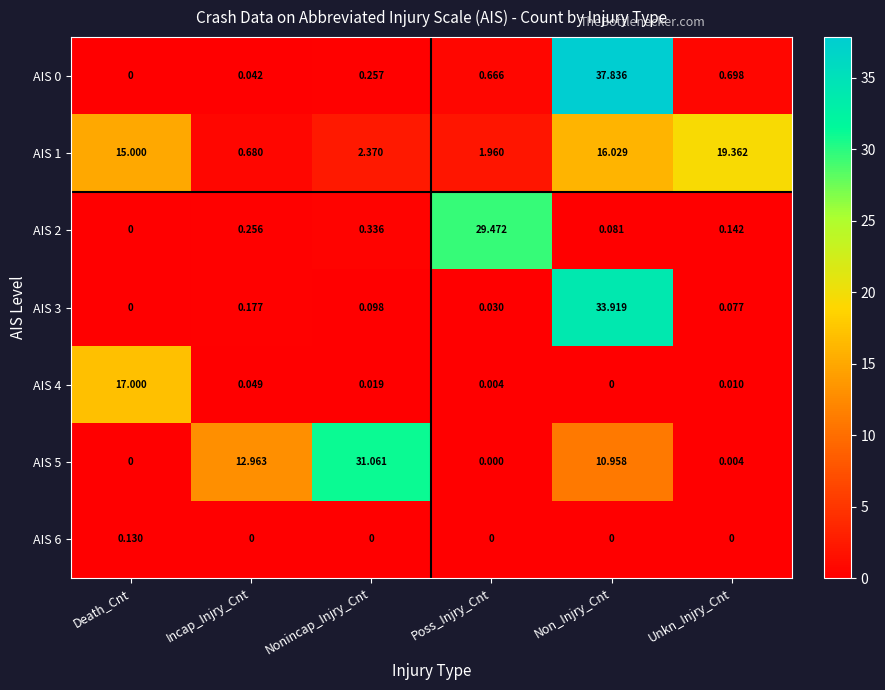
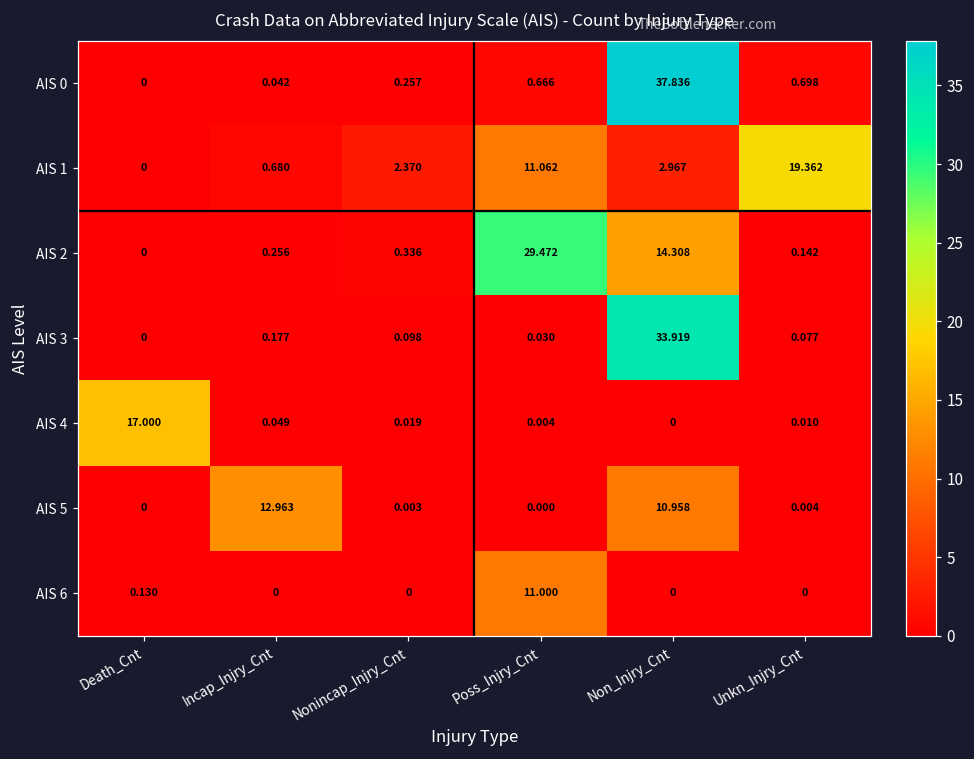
  {
    "AIS 0": {
      "Death_Cnt": 0,
      "Incap_Injry_Cnt": 0.042,
      "Nonincap_Injry_Cnt": 0.257,
      "Poss_Injry_Cnt": 0.666,
      "Non_Injry_Cnt": 37.836,
      "Unkn_Injry_Cnt": 0.698
    },
    "AIS 1": {
-     "Death_Cnt": 15.000,
+     "Death_Cnt": 0,
      "Incap_Injry_Cnt": 0.680,
      "Nonincap_Injry_Cnt": 2.370,
-     "Poss_Injry_Cnt": 1.960,
-     "Non_Injry_Cnt": 16.029,
+     "Poss_Injry_Cnt": 11.062,
+     "Non_Injry_Cnt": 2.967,
      "Unkn_Injry_Cnt": 19.362
    },
    "AIS 2": {
      "Death_Cnt": 0,
      "Incap_Injry_Cnt": 0.256,
      "Nonincap_Injry_Cnt": 0.336,
      "Poss_Injry_Cnt": 29.472,
-     "Non_Injry_Cnt": 0.081,
+     "Non_Injry_Cnt": 14.308,
      "Unkn_Injry_Cnt": 0.142
    },
    "AIS 3": {
      "Death_Cnt": 0,
      "Incap_Injry_Cnt": 0.177,
      "Nonincap_Injry_Cnt": 0.098,
      "Poss_Injry_Cnt": 0.030,
      "Non_Injry_Cnt": 33.919,
      "Unkn_Injry_Cnt": 0.077
    },
    "AIS 4": {
      "Death_Cnt": 17.000,
      "Incap_Injry_Cnt": 0.049,
      "Nonincap_Injry_Cnt": 0.019,
      "Poss_Injry_Cnt": 0.004,
      "Non_Injry_Cnt": 0,
      "Unkn_Injry_Cnt": 0.010
    },
    "AIS 5": {
      "Death_Cnt": 0,
      "Incap_Injry_Cnt": 12.963,
-     "Nonincap_Injry_Cnt": 31.061,
+     "Nonincap_Injry_Cnt": 0.003,
      "Poss_Injry_Cnt": 0.000,
      "Non_Injry_Cnt": 10.958,
      "Unkn_Injry_Cnt": 0.004
    },
    "AIS 6": {
      "Death_Cnt": 0.130,
      "Incap_Injry_Cnt": 0,
      "Nonincap_Injry_Cnt": 0,
-     "Poss_Injry_Cnt": 0,
+     "Poss_Injry_Cnt": 11.000,
      "Non_Injry_Cnt": 0,
      "Unkn_Injry_Cnt": 0
    }
  }
